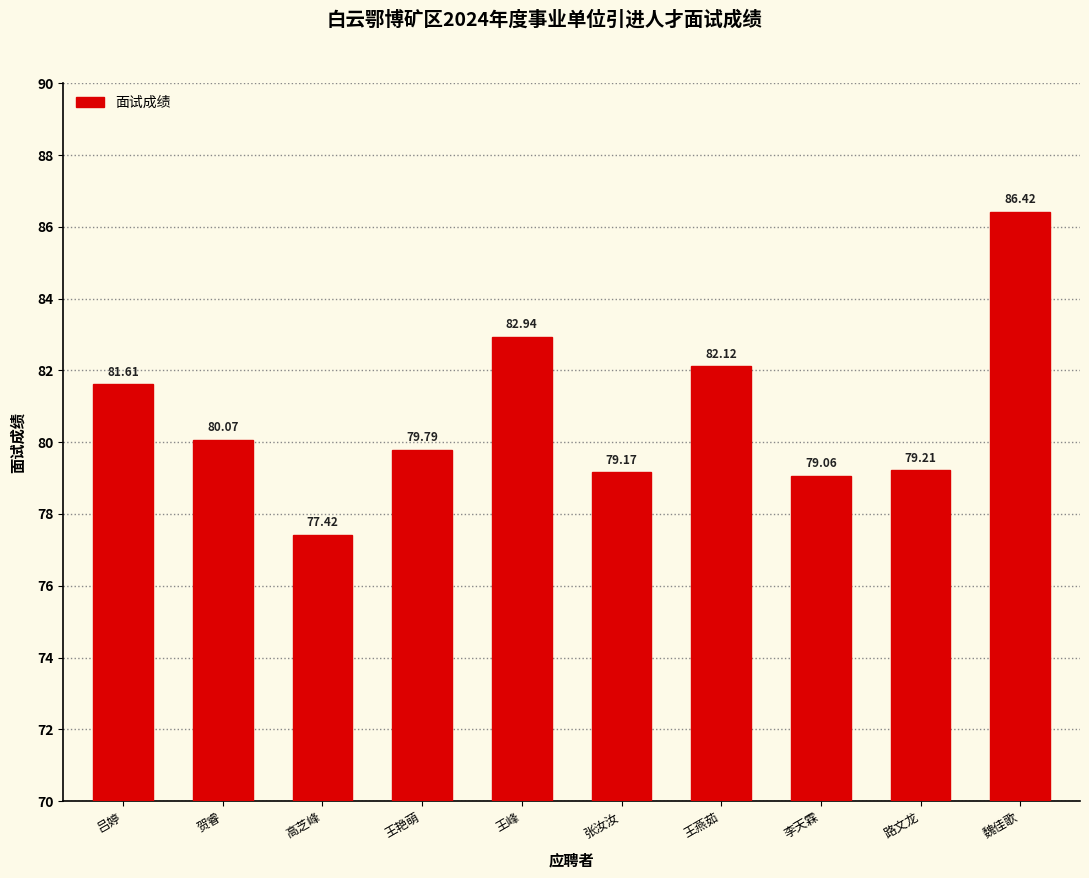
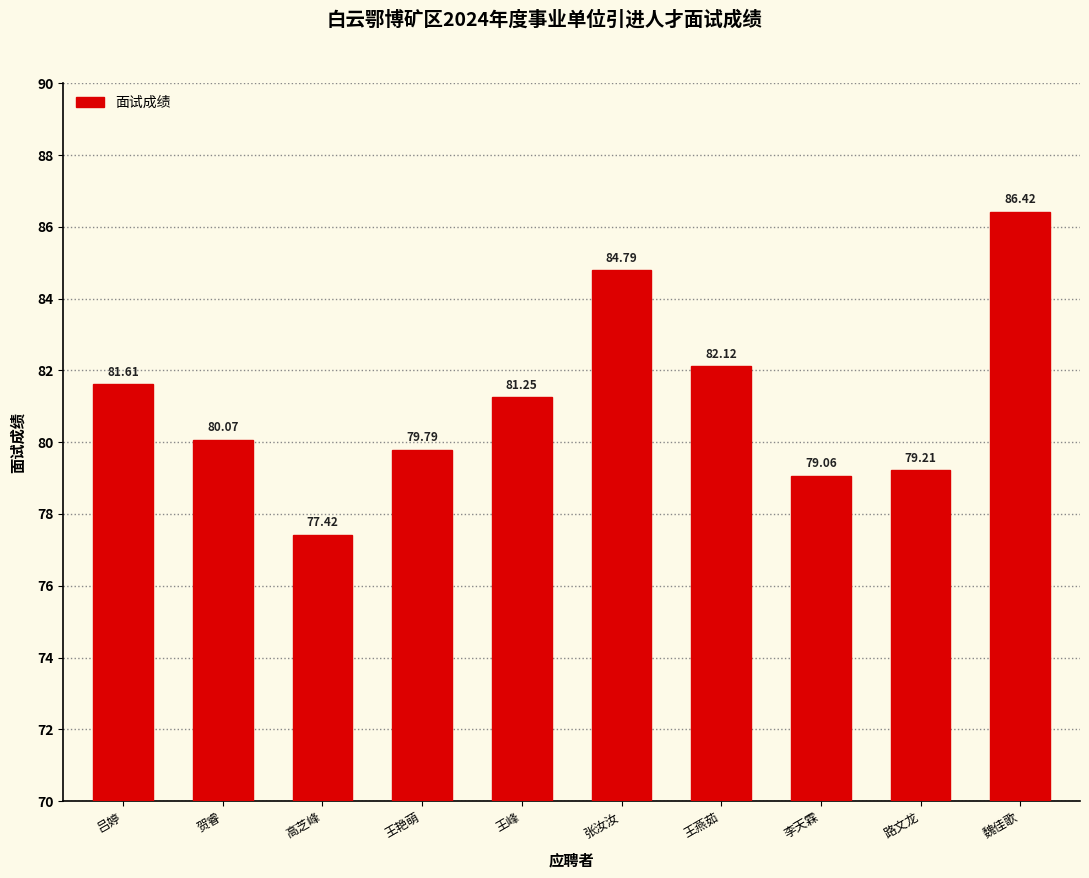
  {
    "吕婷": 81.61,
    "贺睿": 80.07,
    "高芝峰": 77.42,
    "王艳萌": 79.79,
-   "王峰": 82.94,
-   "张汝汝": 79.17,
+   "王峰": 81.25,
+   "张汝汝": 84.79,
    "王燕茹": 82.12,
    "李天霖": 79.06,
    "路文龙": 79.21,
    "魏佳歌": 86.42
  }
